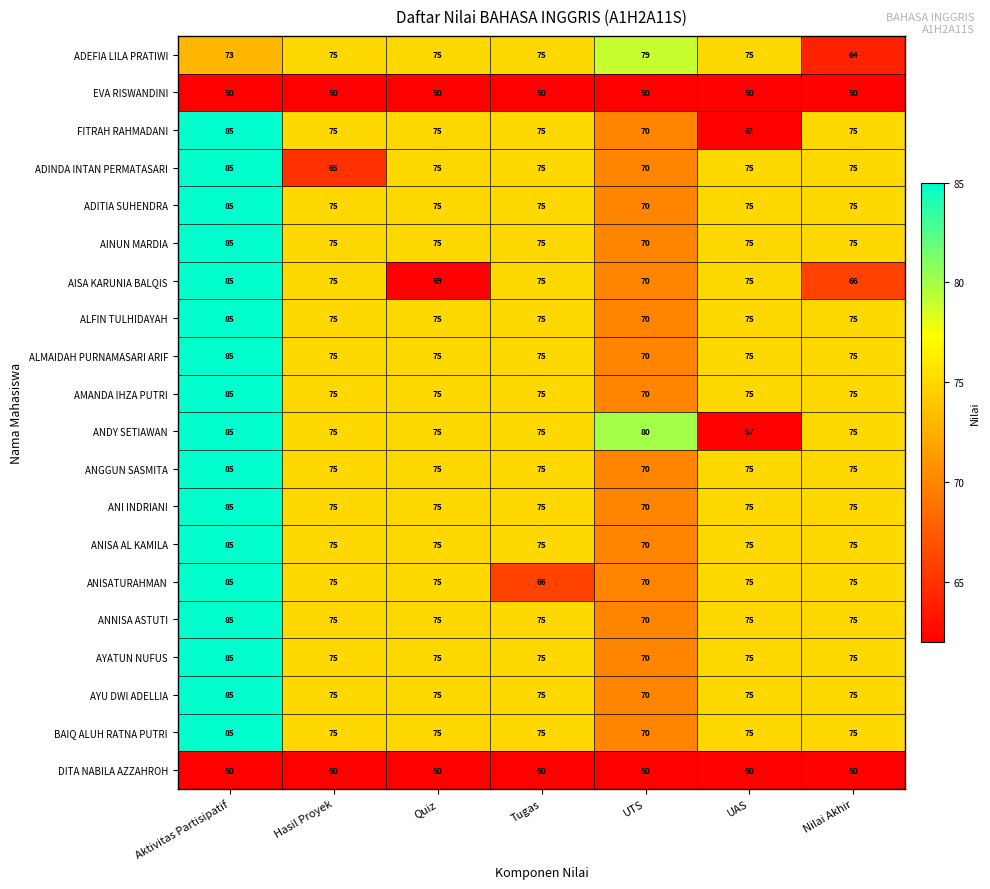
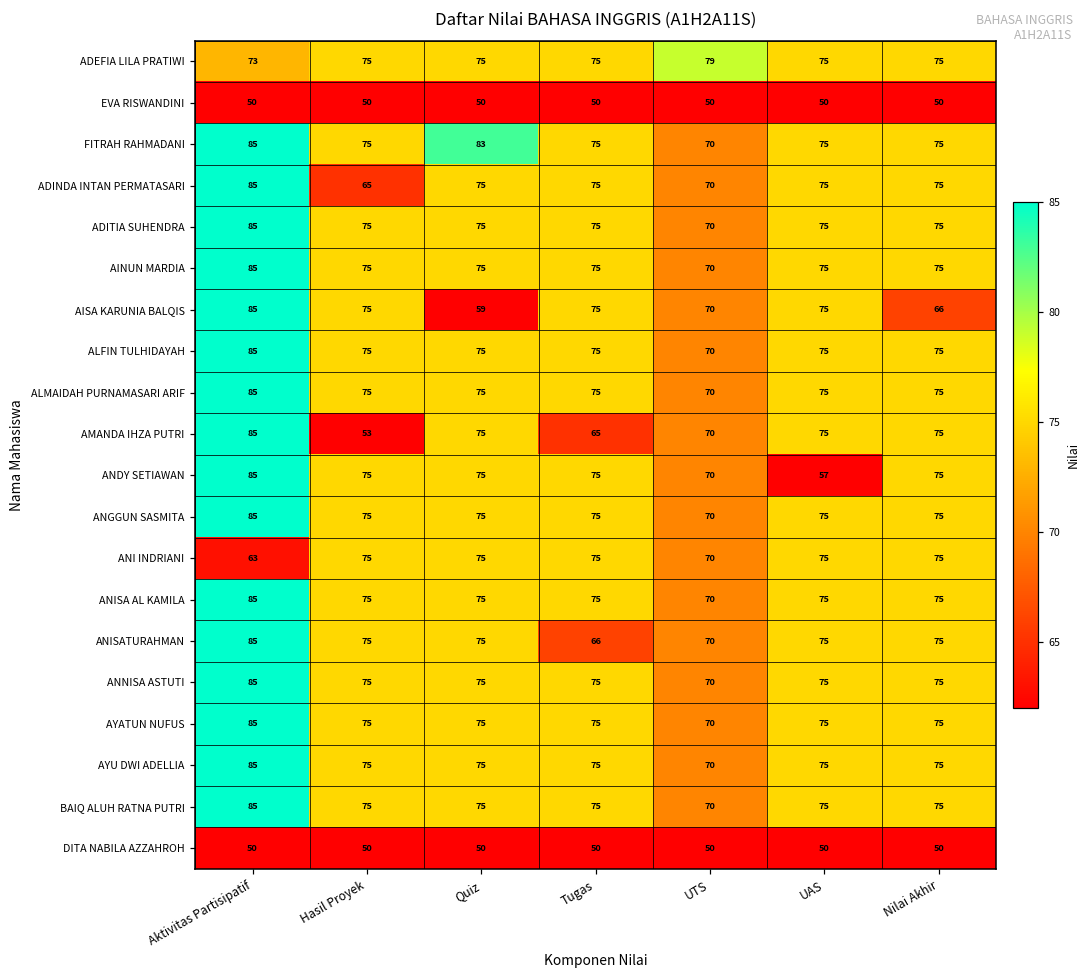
  {
    "ADEFIA LILA PRATIWI": {
      "Aktivitas Partisipatif": 73,
      "Hasil Proyek": 75,
      "Quiz": 75,
      "Tugas": 75,
      "UTS": 79,
      "UAS": 75,
-     "Nilai Akhir": 64
+     "Nilai Akhir": 75
    },
    "EVA RISWANDINI": {
      "Aktivitas Partisipatif": 50,
      "Hasil Proyek": 50,
      "Quiz": 50,
      "Tugas": 50,
      "UTS": 50,
      "UAS": 50,
      "Nilai Akhir": 50
    },
    "FITRAH RAHMADANI": {
      "Aktivitas Partisipatif": 85,
      "Hasil Proyek": 75,
-     "Quiz": 75,
+     "Quiz": 83,
      "Tugas": 75,
      "UTS": 70,
-     "UAS": 61,
+     "UAS": 75,
      "Nilai Akhir": 75
    },
    "ADINDA INTAN PERMATASARI": {
      "Aktivitas Partisipatif": 85,
      "Hasil Proyek": 65,
      "Quiz": 75,
      "Tugas": 75,
      "UTS": 70,
      "UAS": 75,
      "Nilai Akhir": 75
    },
    "ADITIA SUHENDRA": {
      "Aktivitas Partisipatif": 85,
      "Hasil Proyek": 75,
      "Quiz": 75,
      "Tugas": 75,
      "UTS": 70,
      "UAS": 75,
      "Nilai Akhir": 75
    },
    "AINUN MARDIA": {
      "Aktivitas Partisipatif": 85,
      "Hasil Proyek": 75,
      "Quiz": 75,
      "Tugas": 75,
      "UTS": 70,
      "UAS": 75,
      "Nilai Akhir": 75
    },
    "AISA KARUNIA BALQIS": {
      "Aktivitas Partisipatif": 85,
      "Hasil Proyek": 75,
      "Quiz": 59,
      "Tugas": 75,
      "UTS": 70,
      "UAS": 75,
      "Nilai Akhir": 66
    },
    "ALFIN TULHIDAYAH": {
      "Aktivitas Partisipatif": 85,
      "Hasil Proyek": 75,
      "Quiz": 75,
      "Tugas": 75,
      "UTS": 70,
      "UAS": 75,
      "Nilai Akhir": 75
    },
    "ALMAIDAH PURNAMASARI ARIF": {
      "Aktivitas Partisipatif": 85,
      "Hasil Proyek": 75,
      "Quiz": 75,
      "Tugas": 75,
      "UTS": 70,
      "UAS": 75,
      "Nilai Akhir": 75
    },
    "AMANDA IHZA PUTRI": {
      "Aktivitas Partisipatif": 85,
-     "Hasil Proyek": 75,
+     "Hasil Proyek": 53,
      "Quiz": 75,
-     "Tugas": 75,
+     "Tugas": 65,
      "UTS": 70,
      "UAS": 75,
      "Nilai Akhir": 75
    },
    "ANDY SETIAWAN": {
      "Aktivitas Partisipatif": 85,
      "Hasil Proyek": 75,
      "Quiz": 75,
      "Tugas": 75,
-     "UTS": 80,
+     "UTS": 70,
      "UAS": 57,
      "Nilai Akhir": 75
    },
    "ANGGUN SASMITA": {
      "Aktivitas Partisipatif": 85,
      "Hasil Proyek": 75,
      "Quiz": 75,
      "Tugas": 75,
      "UTS": 70,
      "UAS": 75,
      "Nilai Akhir": 75
    },
    "ANI INDRIANI": {
-     "Aktivitas Partisipatif": 85,
+     "Aktivitas Partisipatif": 63,
      "Hasil Proyek": 75,
      "Quiz": 75,
      "Tugas": 75,
      "UTS": 70,
      "UAS": 75,
      "Nilai Akhir": 75
    },
    "ANISA AL KAMILA": {
      "Aktivitas Partisipatif": 85,
      "Hasil Proyek": 75,
      "Quiz": 75,
      "Tugas": 75,
      "UTS": 70,
      "UAS": 75,
      "Nilai Akhir": 75
    },
    "ANISATURAHMAN": {
      "Aktivitas Partisipatif": 85,
      "Hasil Proyek": 75,
      "Quiz": 75,
      "Tugas": 66,
      "UTS": 70,
      "UAS": 75,
      "Nilai Akhir": 75
    },
    "ANNISA ASTUTI": {
      "Aktivitas Partisipatif": 85,
      "Hasil Proyek": 75,
      "Quiz": 75,
      "Tugas": 75,
      "UTS": 70,
      "UAS": 75,
      "Nilai Akhir": 75
    },
    "AYATUN NUFUS": {
      "Aktivitas Partisipatif": 85,
      "Hasil Proyek": 75,
      "Quiz": 75,
      "Tugas": 75,
      "UTS": 70,
      "UAS": 75,
      "Nilai Akhir": 75
    },
    "AYU DWI ADELLIA": {
      "Aktivitas Partisipatif": 85,
      "Hasil Proyek": 75,
      "Quiz": 75,
      "Tugas": 75,
      "UTS": 70,
      "UAS": 75,
      "Nilai Akhir": 75
    },
    "BAIQ ALUH RATNA PUTRI": {
      "Aktivitas Partisipatif": 85,
      "Hasil Proyek": 75,
      "Quiz": 75,
      "Tugas": 75,
      "UTS": 70,
      "UAS": 75,
      "Nilai Akhir": 75
    },
    "DITA NABILA AZZAHROH": {
      "Aktivitas Partisipatif": 50,
      "Hasil Proyek": 50,
      "Quiz": 50,
      "Tugas": 50,
      "UTS": 50,
      "UAS": 50,
      "Nilai Akhir": 50
    }
  }
